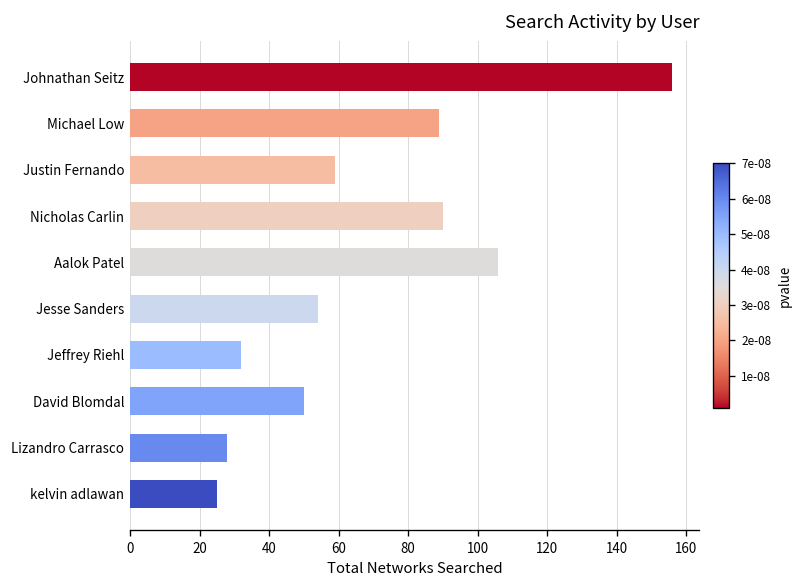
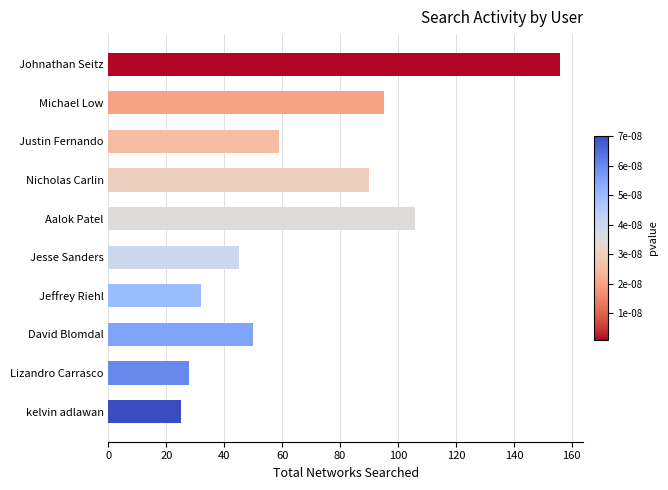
  {
    "Johnathan Seitz": 156,
-   "Michael Low": 89,
+   "Michael Low": 95,
    "Justin Fernando": 59,
    "Nicholas Carlin": 90,
    "Aalok Patel": 106,
-   "Jesse Sanders": 54,
+   "Jesse Sanders": 45,
    "Jeffrey Riehl": 32,
    "David Blomdal": 50,
    "Lizandro Carrasco": 28,
    "kelvin adlawan": 25
  }
